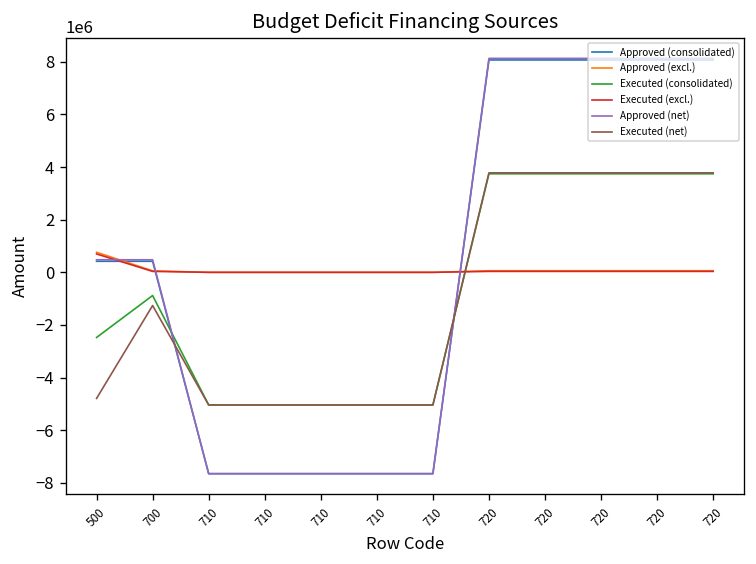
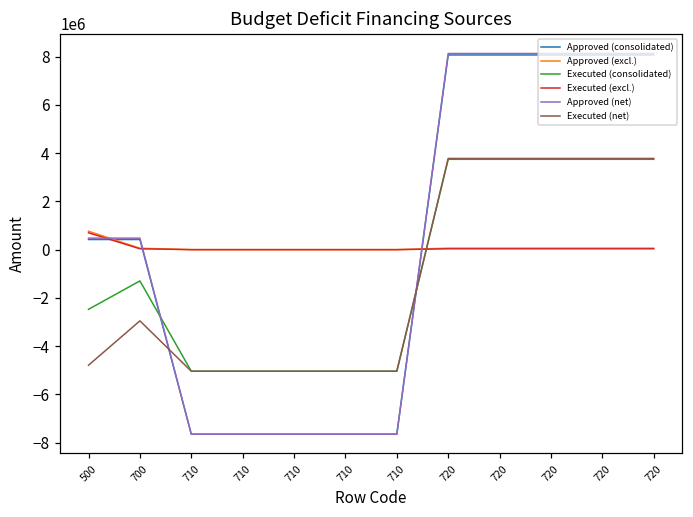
  {
    "Executed (consolidated)": {
      "500": -2500000,
-     "700": -900000
+     "700": -1300000
    },
    "Executed (net)": {
      "500": -4800000,
-     "700": -1300000
+     "700": -3000000
    }
  }
